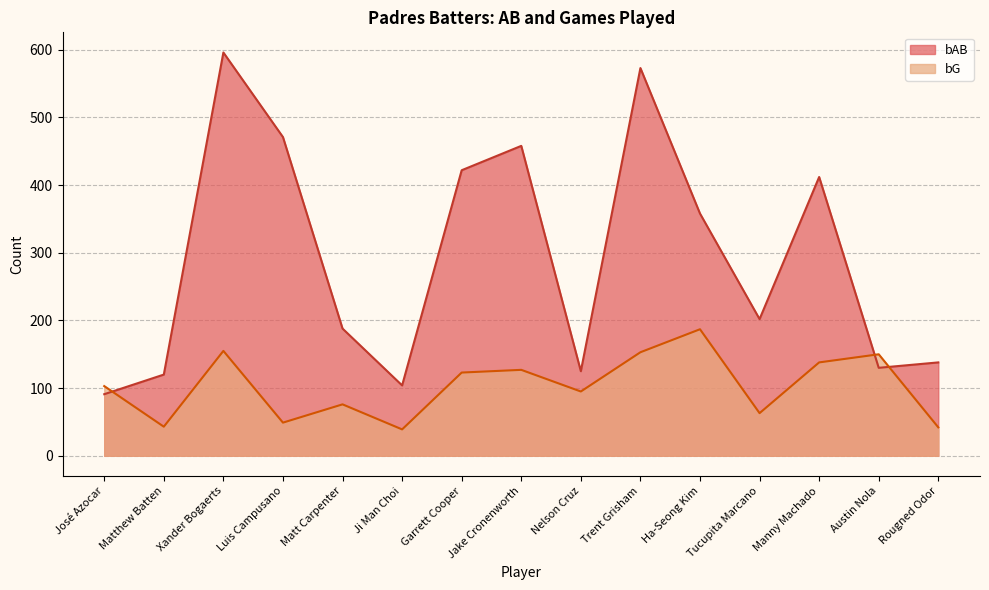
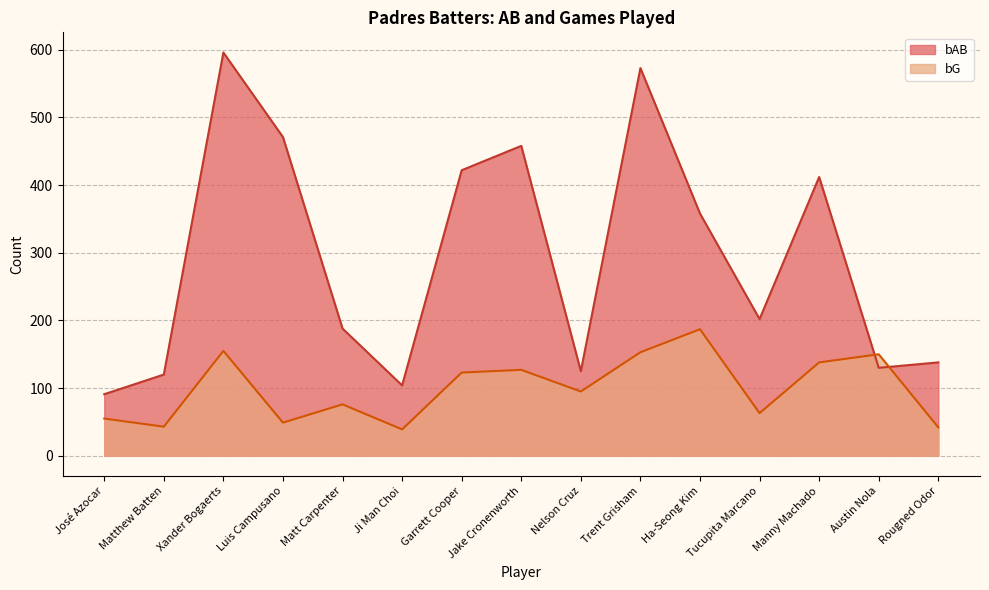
  {
    "bAB": {
      "José Azocar": 90,
      "Matthew Batten": 120,
      "Xander Bogaerts": 600,
      "Luis Campusano": 470,
      "Matt Carpenter": 190,
      "Ji Man Choi": 100,
      "Garrett Cooper": 420,
      "Jake Cronenworth": 460,
      "Nelson Cruz": 130,
      "Trent Grisham": 570,
      "Ha-Seong Kim": 360,
      "Tucupita Marcano": 200,
      "Manny Machado": 410,
      "Austin Nola": 130,
      "Rougned Odor": 140
    },
    "bG": {
-     "José Azocar": 100,
+     "José Azocar": 60,
      "Matthew Batten": 40,
      "Xander Bogaerts": 160,
      "Luis Campusano": 50,
      "Matt Carpenter": 80,
      "Ji Man Choi": 40,
      "Garrett Cooper": 120,
      "Jake Cronenworth": 130,
      "Nelson Cruz": 100,
      "Trent Grisham": 150,
      "Ha-Seong Kim": 190,
      "Tucupita Marcano": 60,
      "Manny Machado": 140,
      "Austin Nola": 150,
      "Rougned Odor": 40
    }
  }
